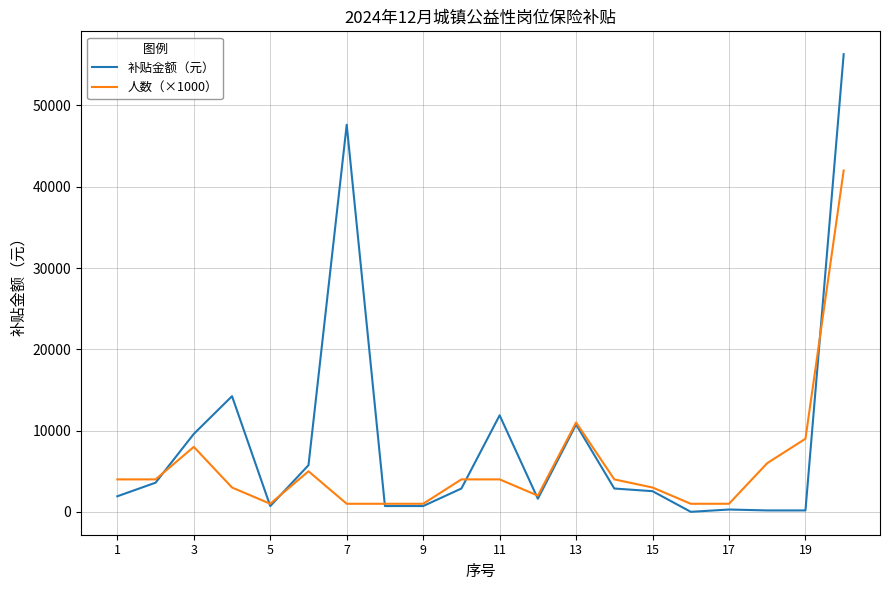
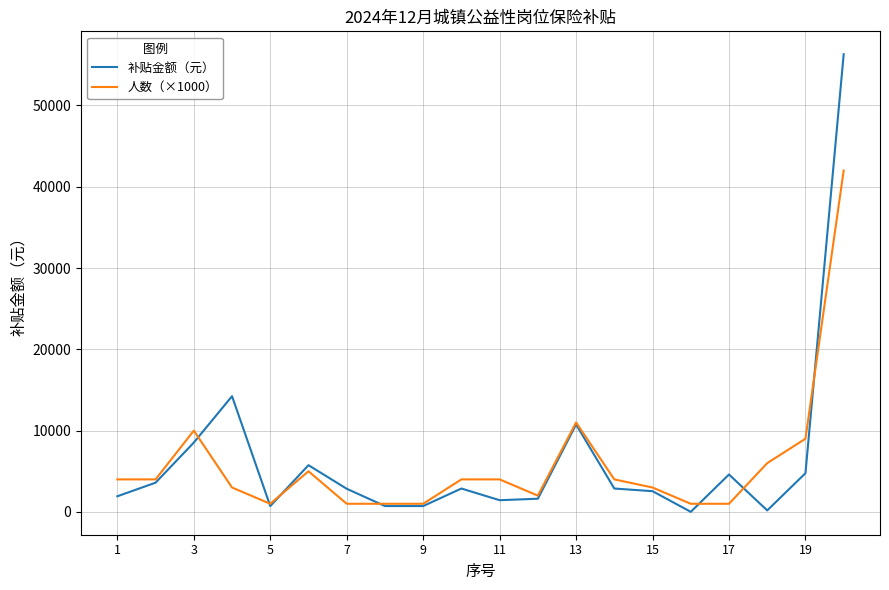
  {
    "补贴金额（元）": {
      "1": 2000,
-     "3": 10000,
-     "7": 48000,
-     "11": 12000,
+     "3": 9000,
+     "7": 3000,
+     "11": 1000,
      "15": 3000,
-     "17": 0,
-     "19": 0
+     "17": 5000,
+     "19": 5000
    },
    "人数（×1000）": {
      "1": 4000,
-     "3": 8000,
+     "3": 10000,
      "7": 1000,
      "11": 4000,
      "15": 3000,
      "17": 1000,
      "19": 9000
    }
  }
